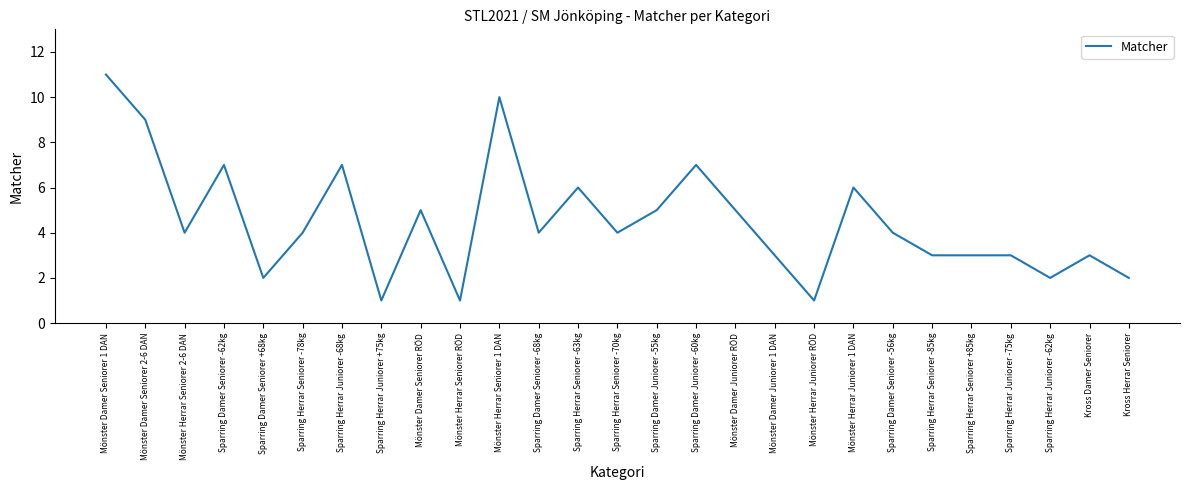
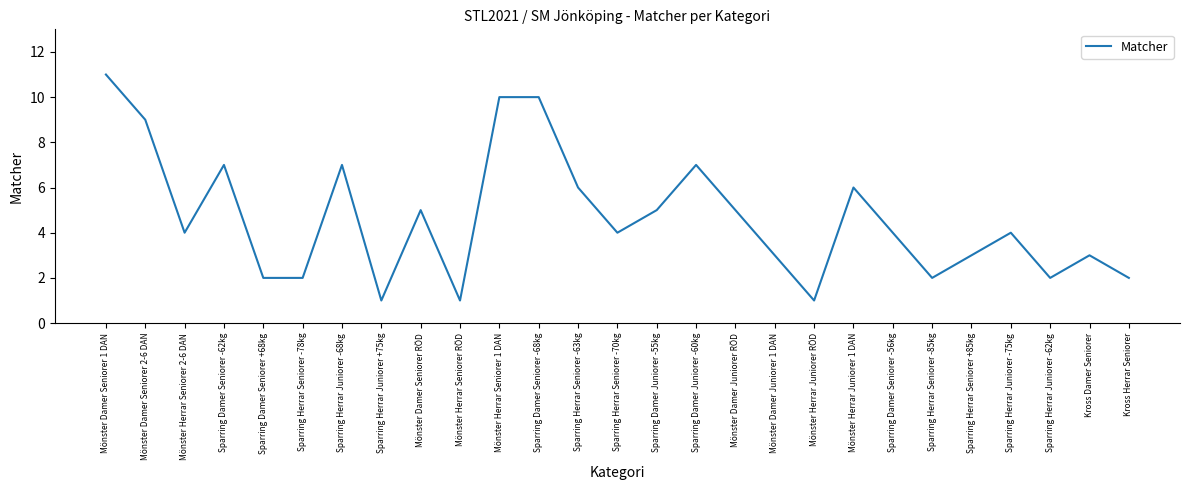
  {
    "Mönster Damer Seniorer 1 DAN": 11,
    "Mönster Damer Seniorer 2-6 DAN": 9,
    "Mönster Herrar Seniorer 2-6 DAN": 4,
    "Sparring Damer Seniorer -62kg": 7,
    "Sparring Damer Seniorer +68kg": 2,
-   "Sparring Herrar Seniorer -78kg": 4,
+   "Sparring Herrar Seniorer -78kg": 2,
    "Sparring Herrar Juniorer -68kg": 7,
    "Sparring Herrar Juniorer +75kg": 1,
    "Mönster Damer Seniorer RÖD": 5,
    "Mönster Herrar Seniorer RÖD": 1,
    "Mönster Herrar Seniorer 1 DAN": 10,
-   "Sparring Damer Seniorer -68kg": 4,
+   "Sparring Damer Seniorer -68kg": 10,
    "Sparring Herrar Seniorer -63kg": 6,
    "Sparring Herrar Seniorer -70kg": 4,
    "Sparring Damer Juniorer -55kg": 5,
    "Sparring Damer Juniorer -60kg": 7,
    "Mönster Damer Juniorer RÖD": 5,
    "Mönster Damer Juniorer 1 DAN": 3,
    "Mönster Herrar Juniorer RÖD": 1,
    "Mönster Herrar Juniorer 1 DAN": 6,
    "Sparring Damer Seniorer -56kg": 4,
-   "Sparring Herrar Seniorer -85kg": 3,
+   "Sparring Herrar Seniorer -85kg": 2,
    "Sparring Herrar Seniorer +85kg": 3,
-   "Sparring Herrar Juniorer -75kg": 3,
+   "Sparring Herrar Juniorer -75kg": 4,
    "Sparring Herrar Juniorer -62kg": 2,
    "Kross Damer Seniorer": 3,
    "Kross Herrar Seniorer": 2
  }
